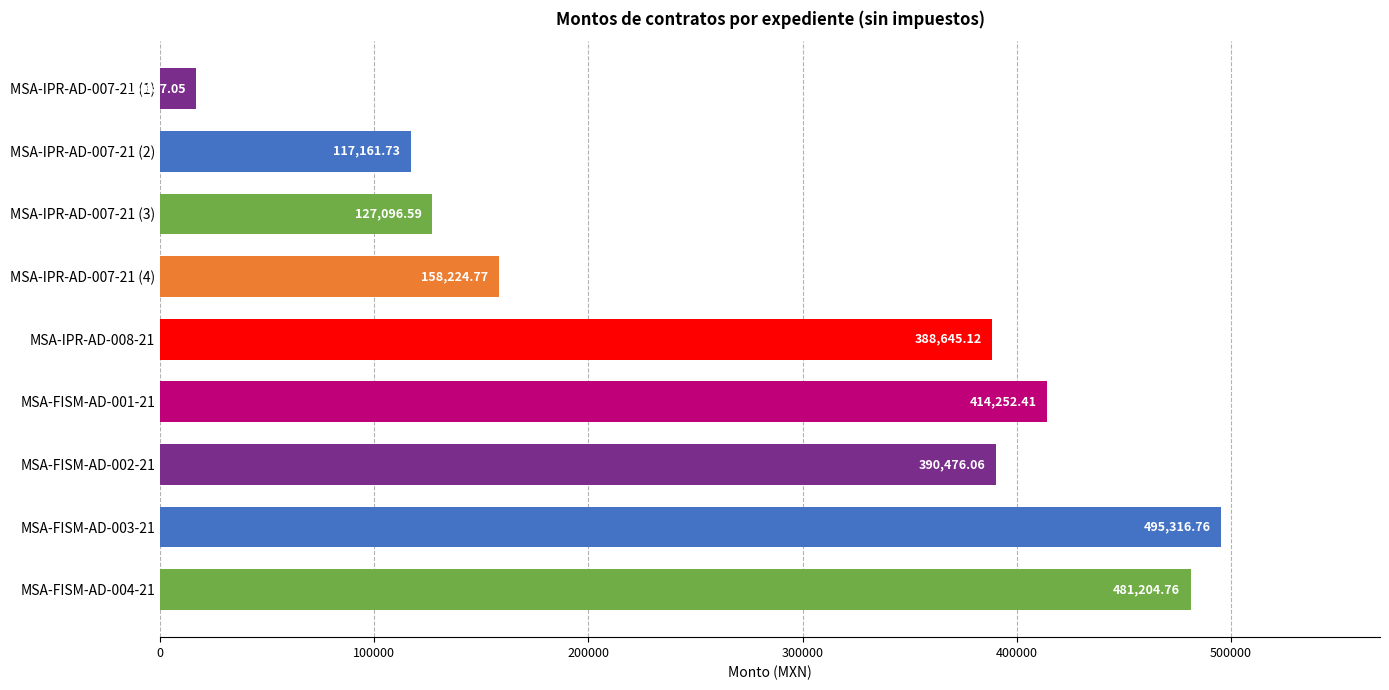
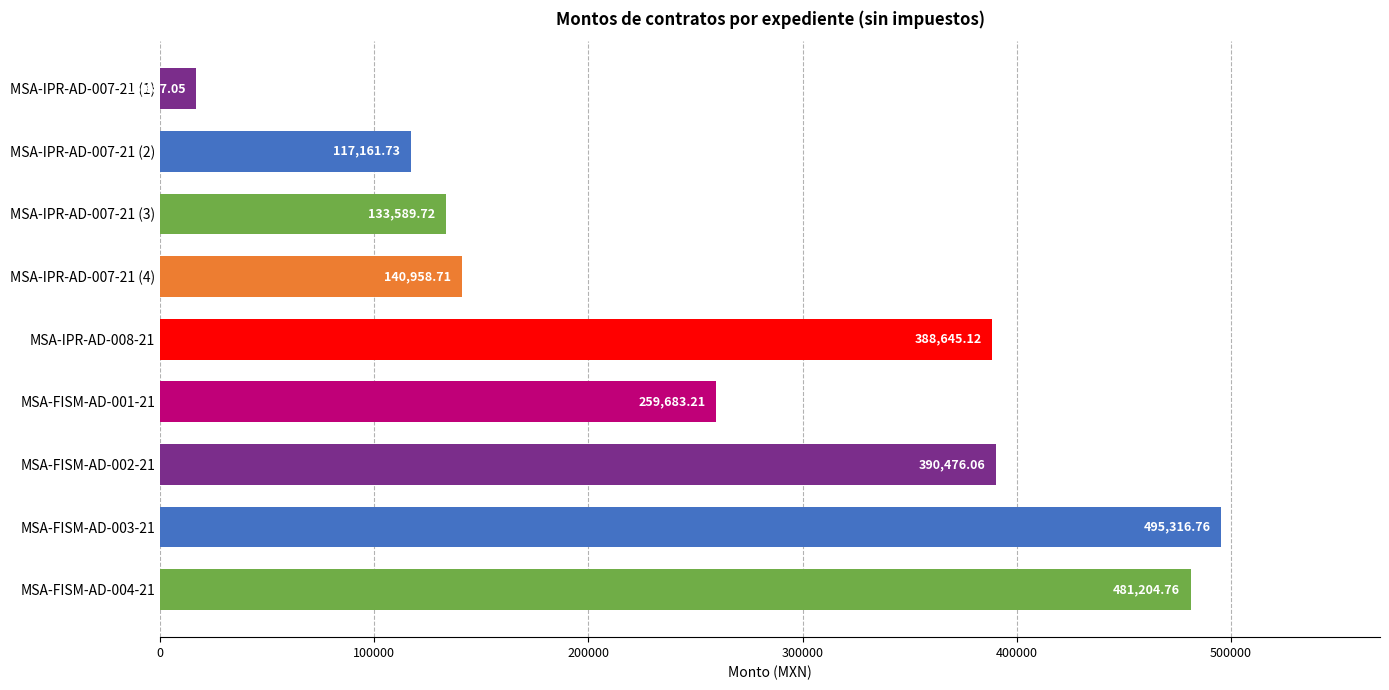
  {
    "MSA-IPR-AD-007-21 (2)": "117,161.73",
-   "MSA-IPR-AD-007-21 (3)": "127,096.59",
-   "MSA-IPR-AD-007-21 (4)": "158,224.77",
+   "MSA-IPR-AD-007-21 (3)": "133,589.72",
+   "MSA-IPR-AD-007-21 (4)": "140,958.71",
    "MSA-IPR-AD-008-21": "388,645.12",
-   "MSA-FISM-AD-001-21": "414,252.41",
+   "MSA-FISM-AD-001-21": "259,683.21",
    "MSA-FISM-AD-002-21": "390,476.06",
    "MSA-FISM-AD-003-21": "495,316.76",
    "MSA-FISM-AD-004-21": "481,204.76"
  }
